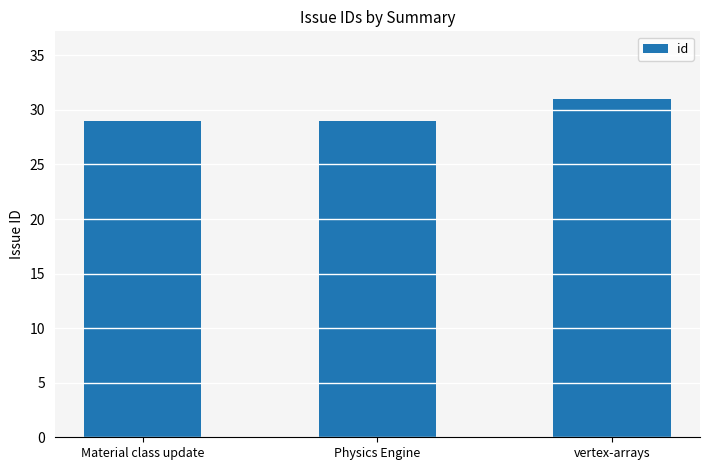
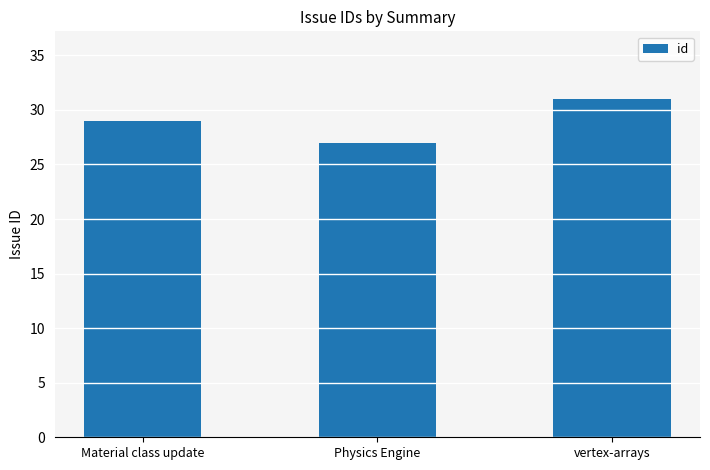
  {
    "Material class update": 29,
-   "Physics Engine": 29,
+   "Physics Engine": 27,
    "vertex-arrays": 31
  }
